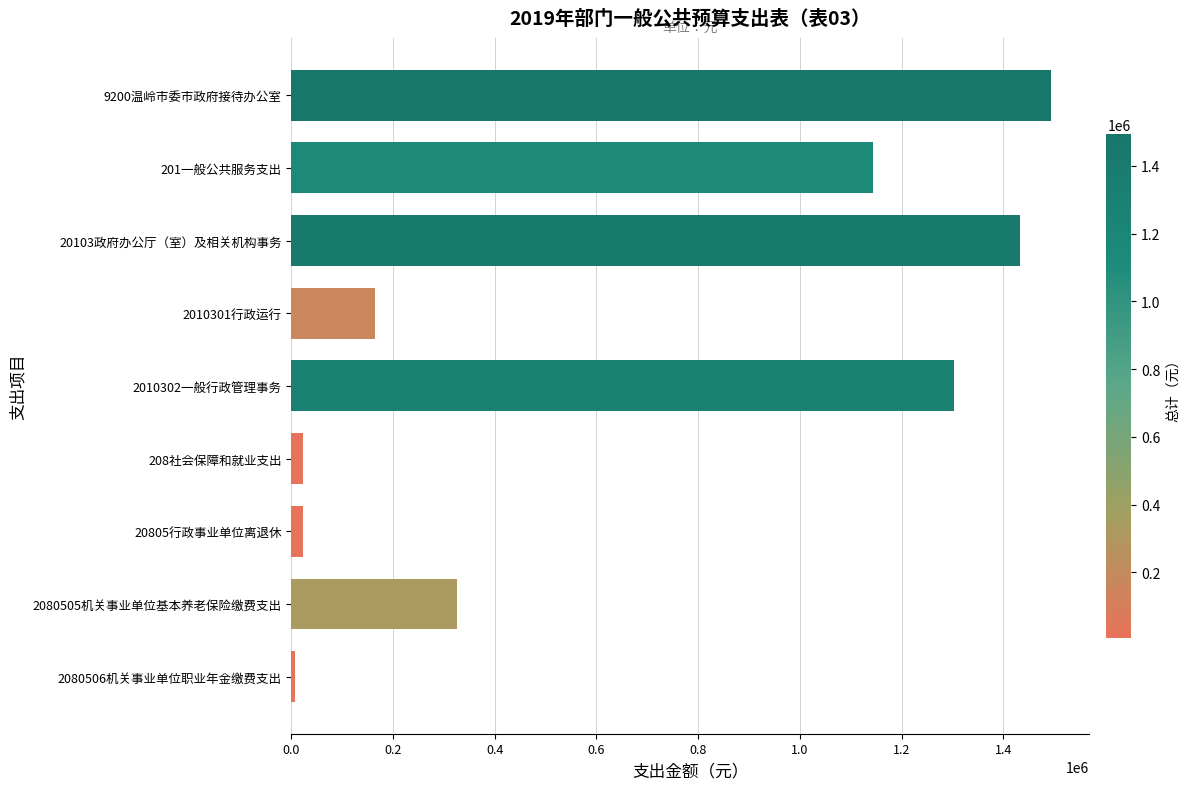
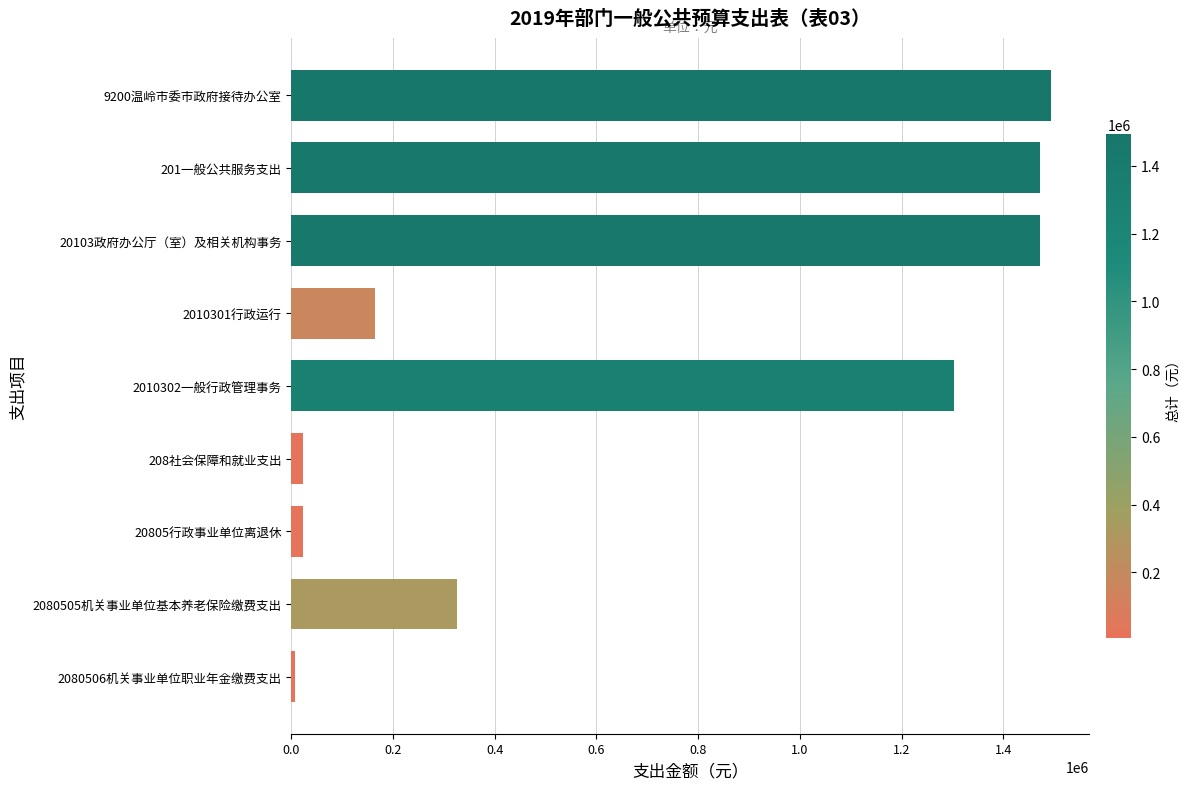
  {
    "9200温岭市委市政府接待办公室": 1490000,
-   "201一般公共服务支出": 1140000,
-   "20103政府办公厅（室）及相关机构事务": 1430000,
+   "201一般公共服务支出": 1470000,
+   "20103政府办公厅（室）及相关机构事务": 1470000,
    "2010301行政运行": 170000,
    "2010302一般行政管理事务": 1300000,
    "208社会保障和就业支出": 20000,
    "20805行政事业单位离退休": 20000,
    "2080505机关事业单位基本养老保险缴费支出": 330000,
    "2080506机关事业单位职业年金缴费支出": 10000
  }
